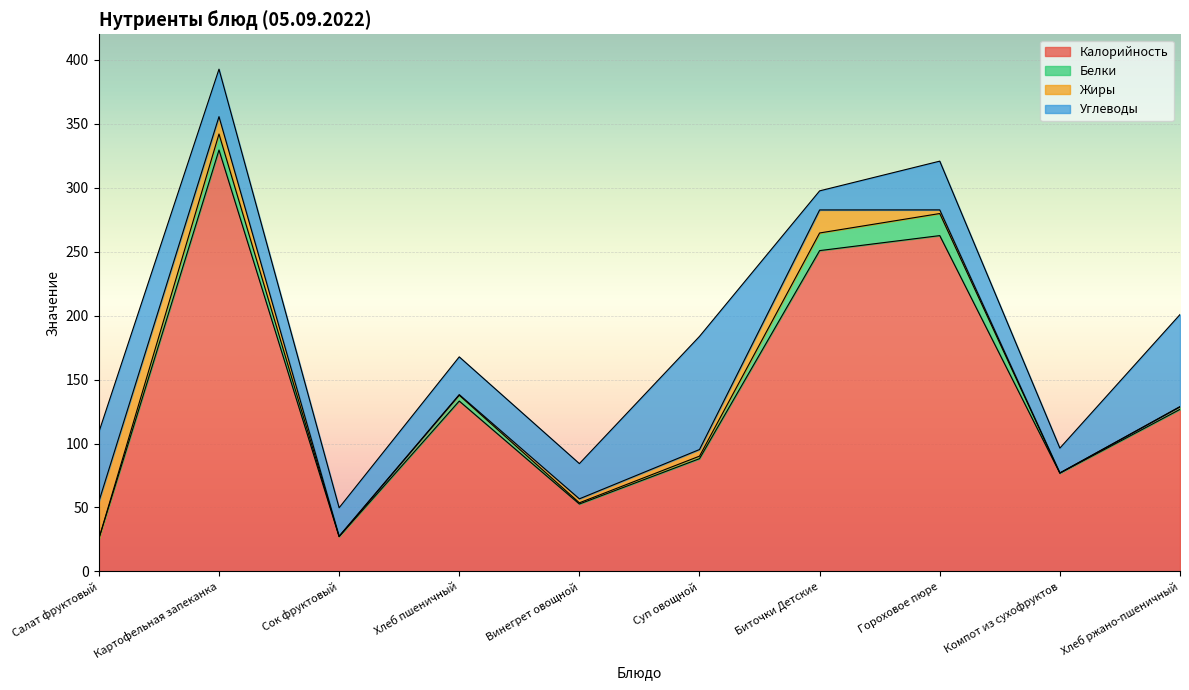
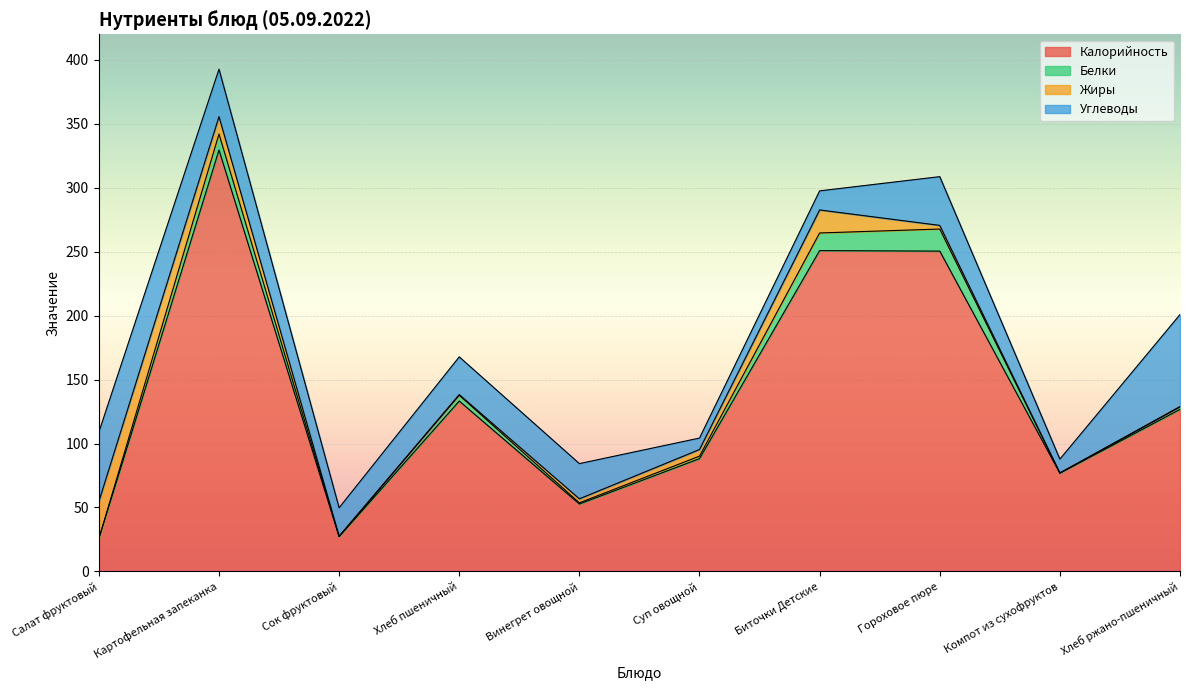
  {
    "Калорийность": {
      "Картофельная запеканка": 330,
      "Хлеб пшеничный": 133,
      "Биточки Детские": 251,
-     "Гороховое пюре": 263
+     "Гороховое пюре": 250
    },
    "Белки": {
      "Картофельная запеканка": 13,
      "Биточки Детские": 14,
      "Гороховое пюре": 17
    },
    "Жиры": {
      "Салат фруктовый": 29,
      "Картофельная запеканка": 14,
      "Винегрет овощной": 3,
      "Суп овощной": 5,
      "Биточки Детские": 18,
      "Гороховое пюре": 3
    },
    "Углеводы": {
      "Салат фруктовый": 54,
      "Картофельная запеканка": 37,
      "Сок фруктовый": 22,
      "Хлеб пшеничный": 30,
      "Винегрет овощной": 28,
-     "Суп овощной": 88,
+     "Суп овощной": 9,
      "Биточки Детские": 15,
      "Гороховое пюре": 38,
-     "Компот из сухофруктов": 19,
+     "Компот из сухофруктов": 11,
      "Хлеб ржано-пшеничный": 72
    }
  }
